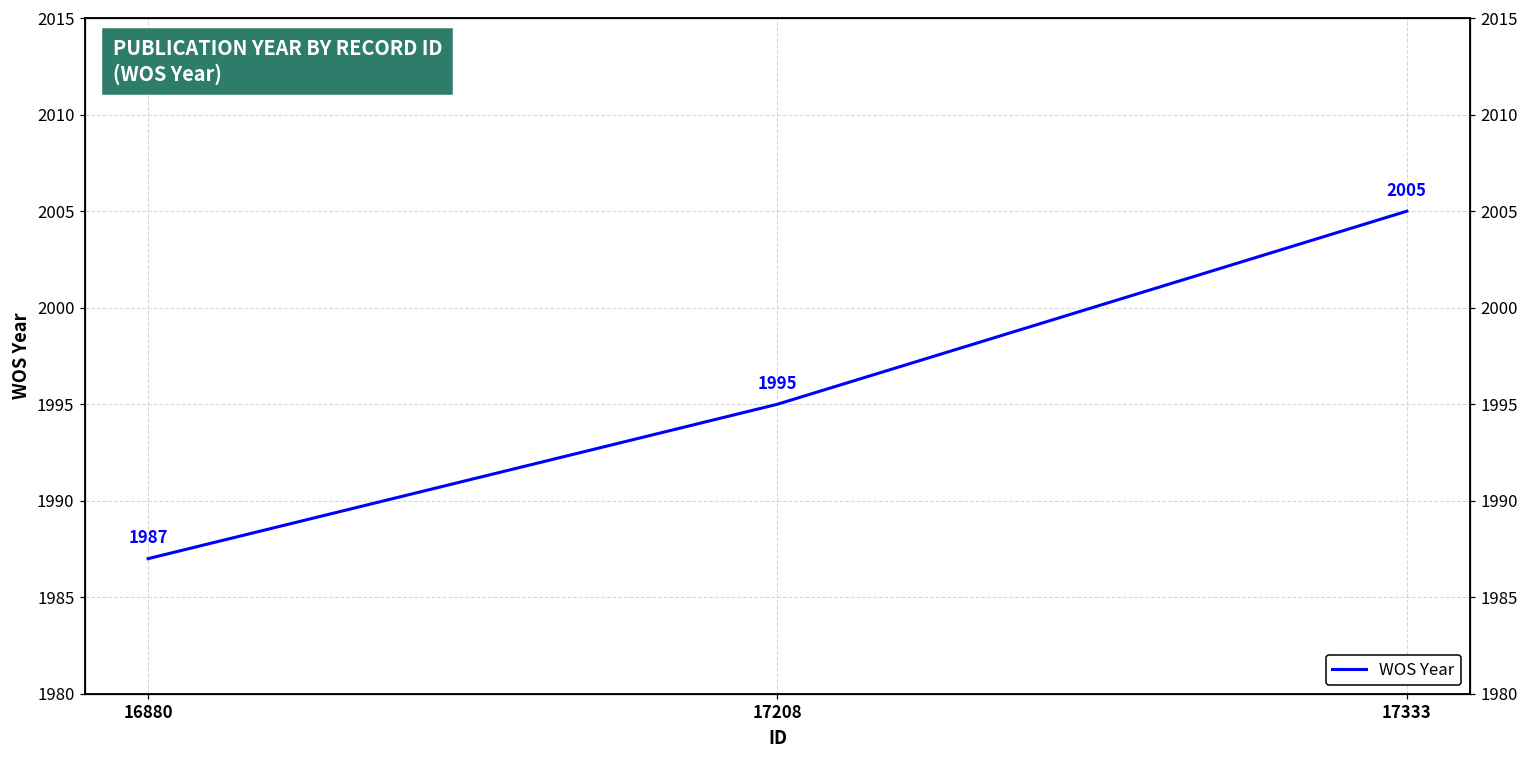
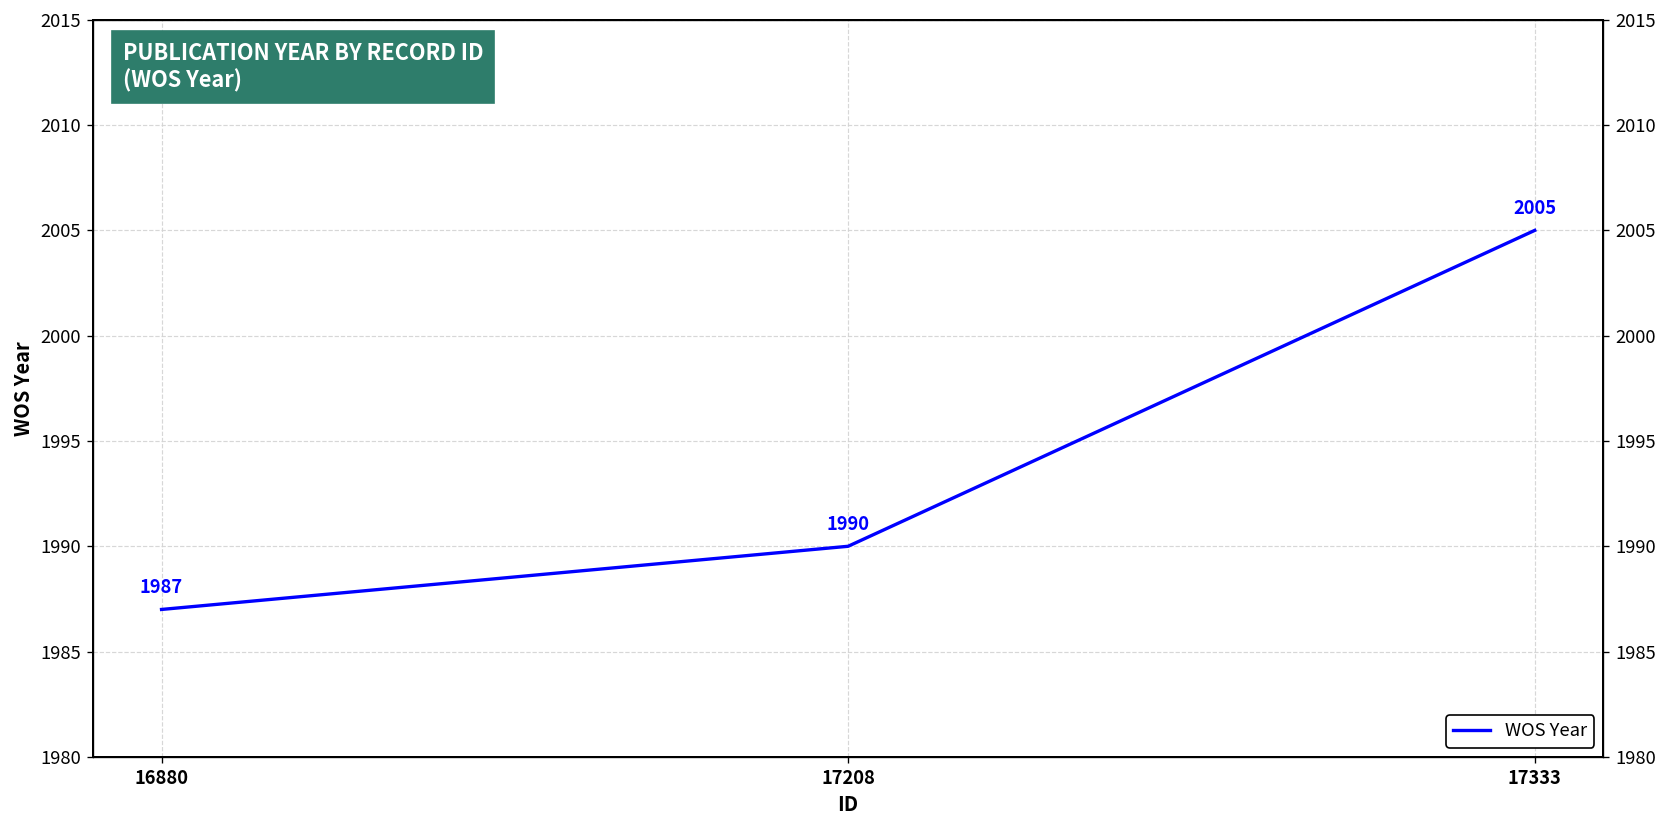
  {
    "16880": 1987,
-   "17208": 1995,
+   "17208": 1990,
    "17333": 2005
  }
